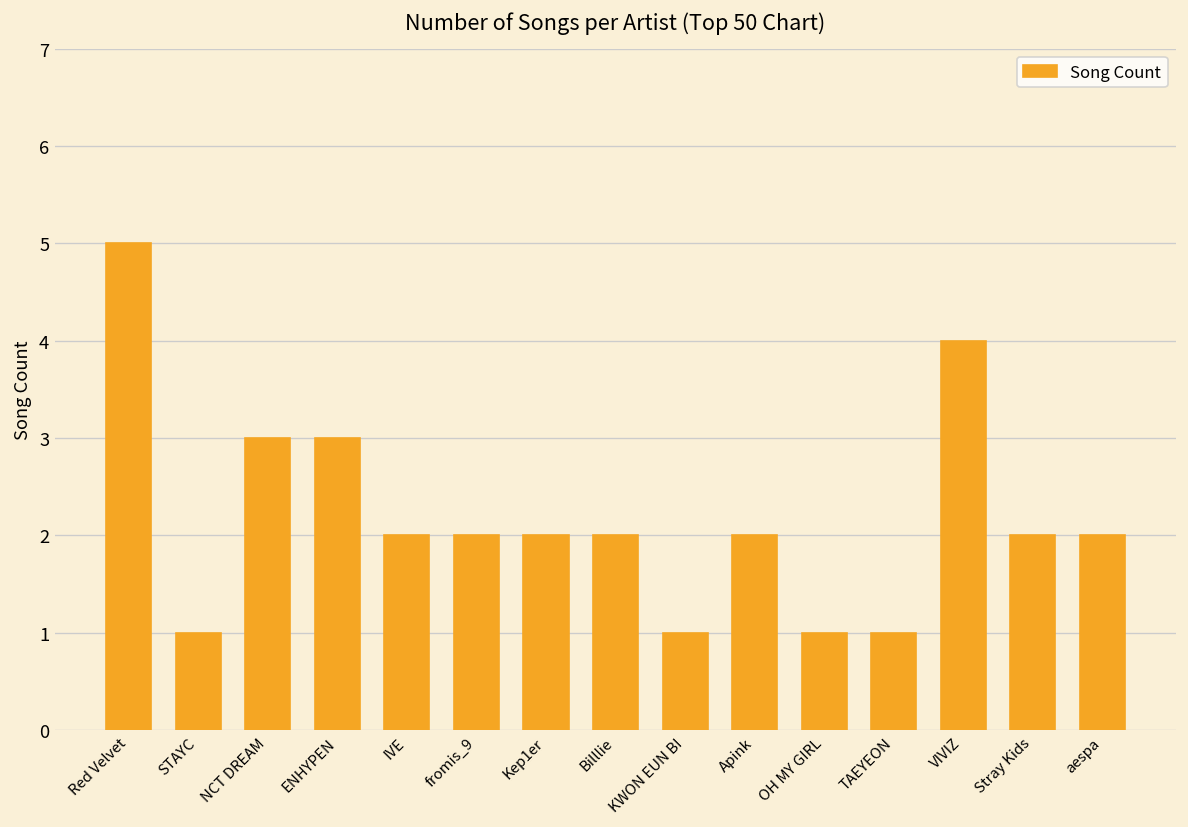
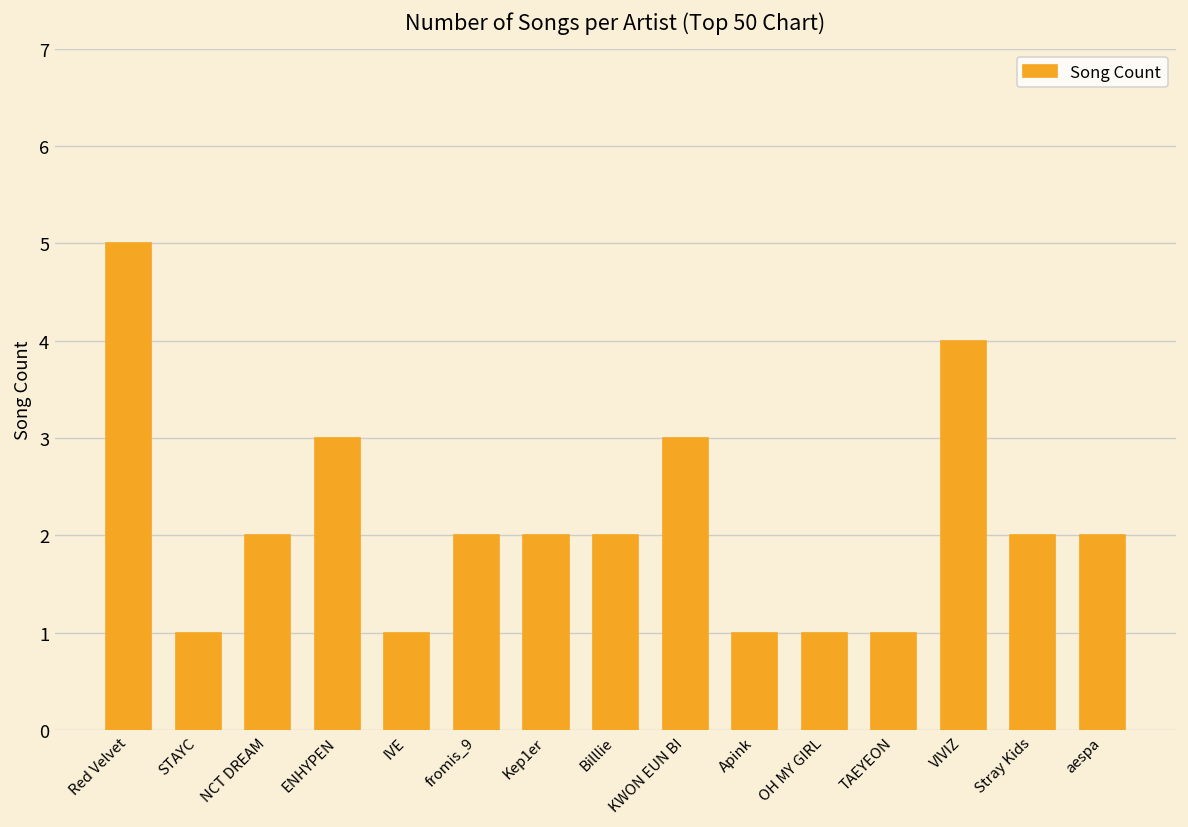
  {
    "Red Velvet": 5,
    "STAYC": 1,
-   "NCT DREAM": 3,
+   "NCT DREAM": 2,
    "ENHYPEN": 3,
-   "IVE": 2,
+   "IVE": 1,
    "fromis_9": 2,
    "Kep1er": 2,
    "Billlie": 2,
-   "KWON EUN BI": 1,
-   "Apink": 2,
+   "KWON EUN BI": 3,
+   "Apink": 1,
    "OH MY GIRL": 1,
    "TAEYEON": 1,
    "VIVIZ": 4,
    "Stray Kids": 2,
    "aespa": 2
  }
